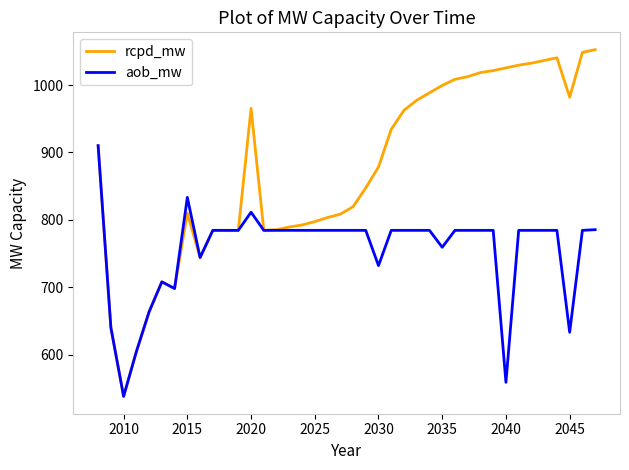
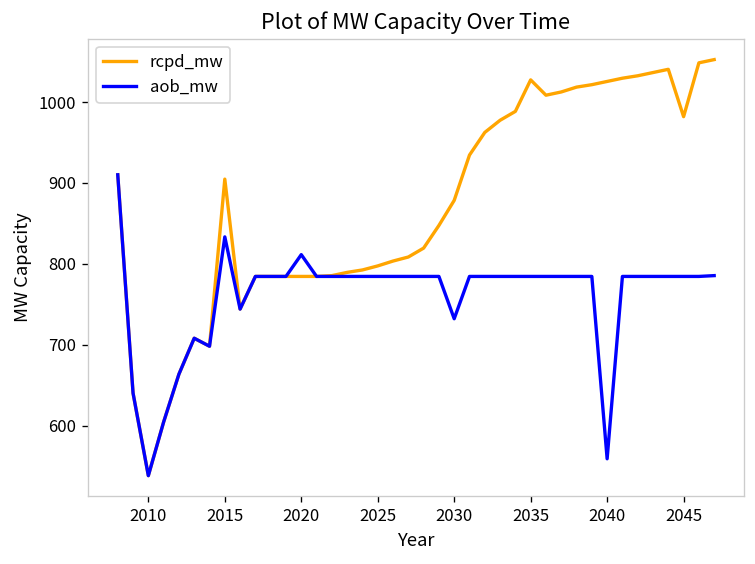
  {
    "rcpd_mw": {
-     "2015": 810,
-     "2020": 970,
+     "2015": 900,
+     "2020": 780,
      "2025": 800,
      "2030": 880,
-     "2035": 1000,
+     "2035": 1030,
      "2040": 1030,
      "2045": 980
    },
    "aob_mw": {
      "2015": 830,
      "2020": 810,
      "2025": 780,
      "2030": 730,
-     "2035": 760,
+     "2035": 780,
      "2040": 560,
-     "2045": 630
+     "2045": 780
    }
  }
